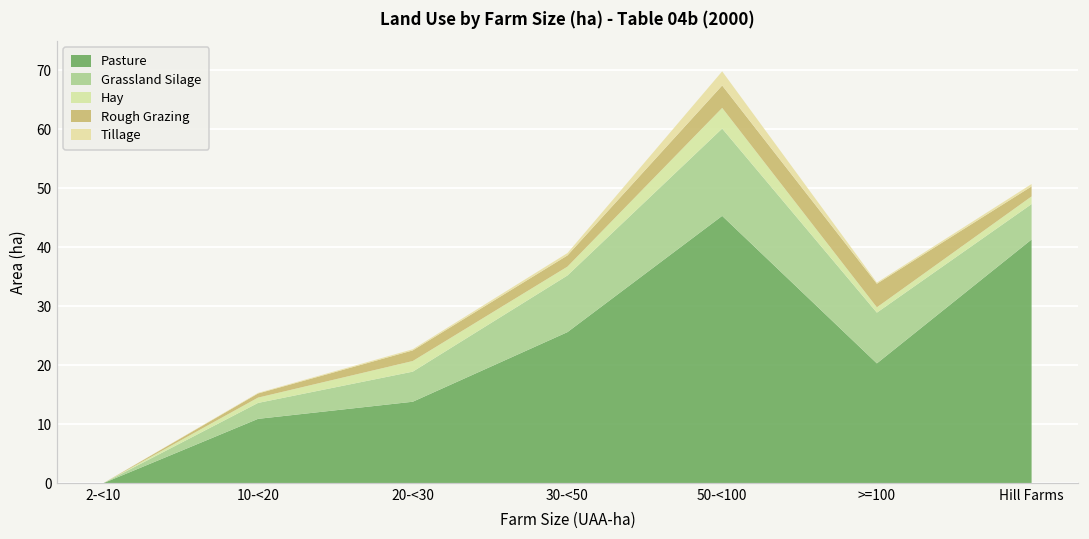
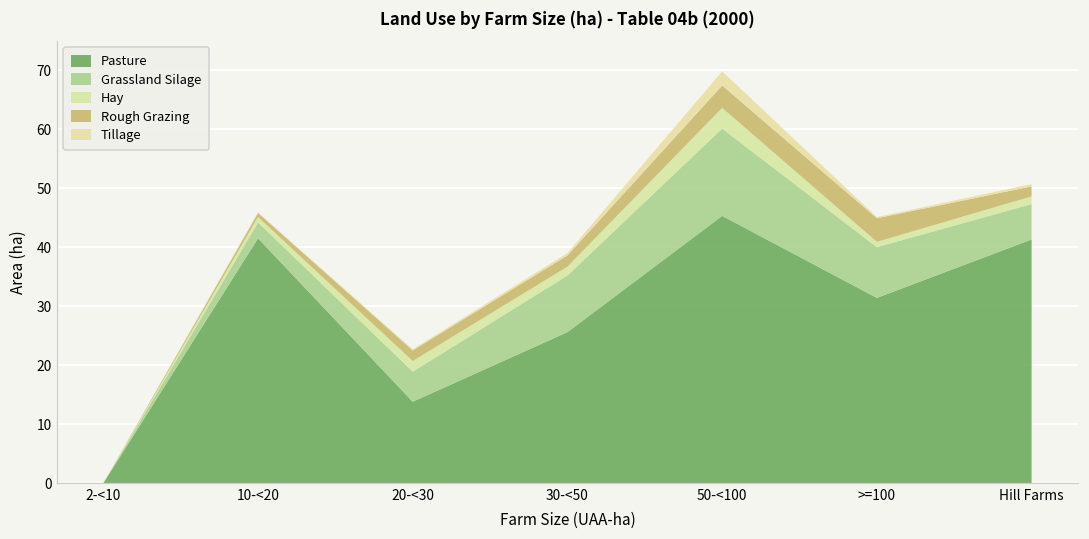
  {
    "Pasture": {
-     "10-<20": 11,
+     "10-<20": 42,
      "20-<30": 14,
      "30-<50": 26,
      "50-<100": 45,
-     ">=100": 20,
+     ">=100": 31,
      "Hill Farms": 41
    }
  }
